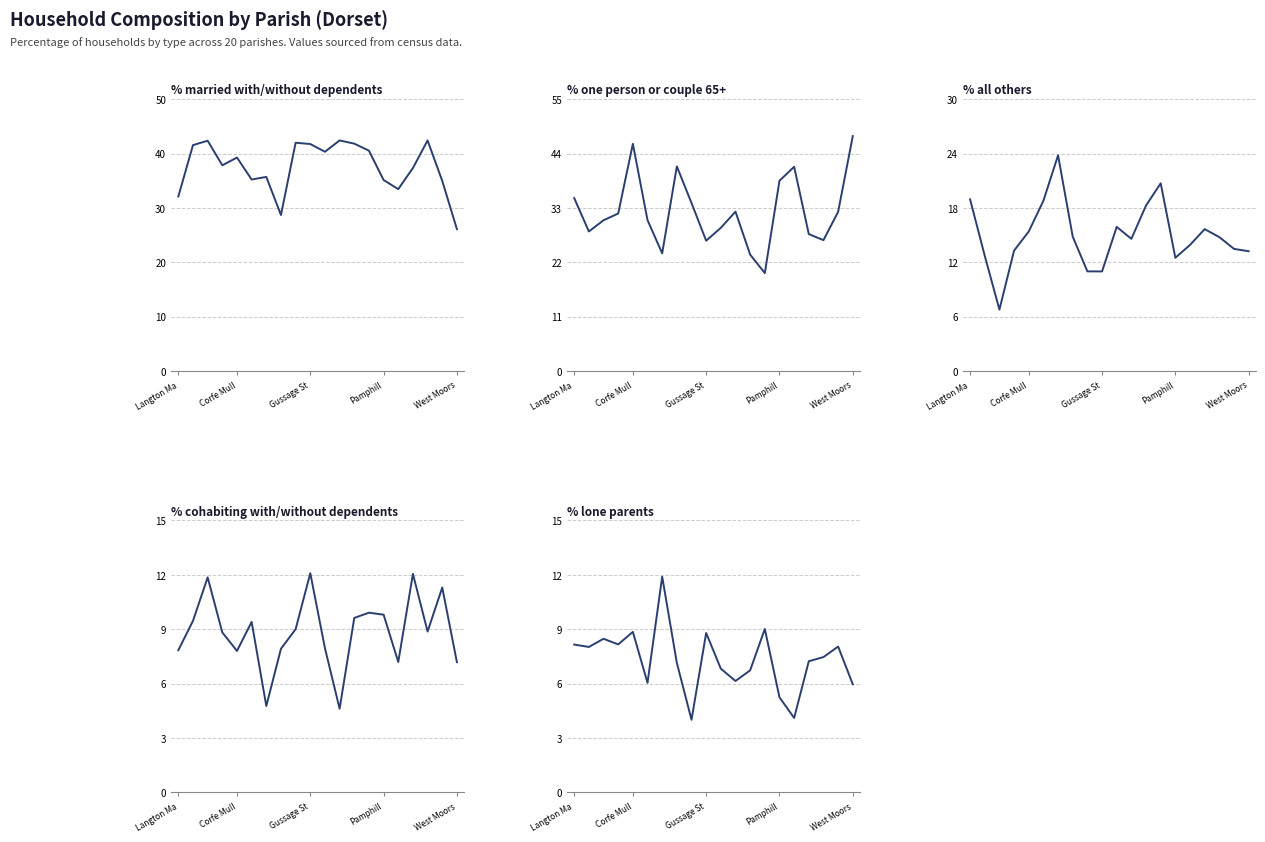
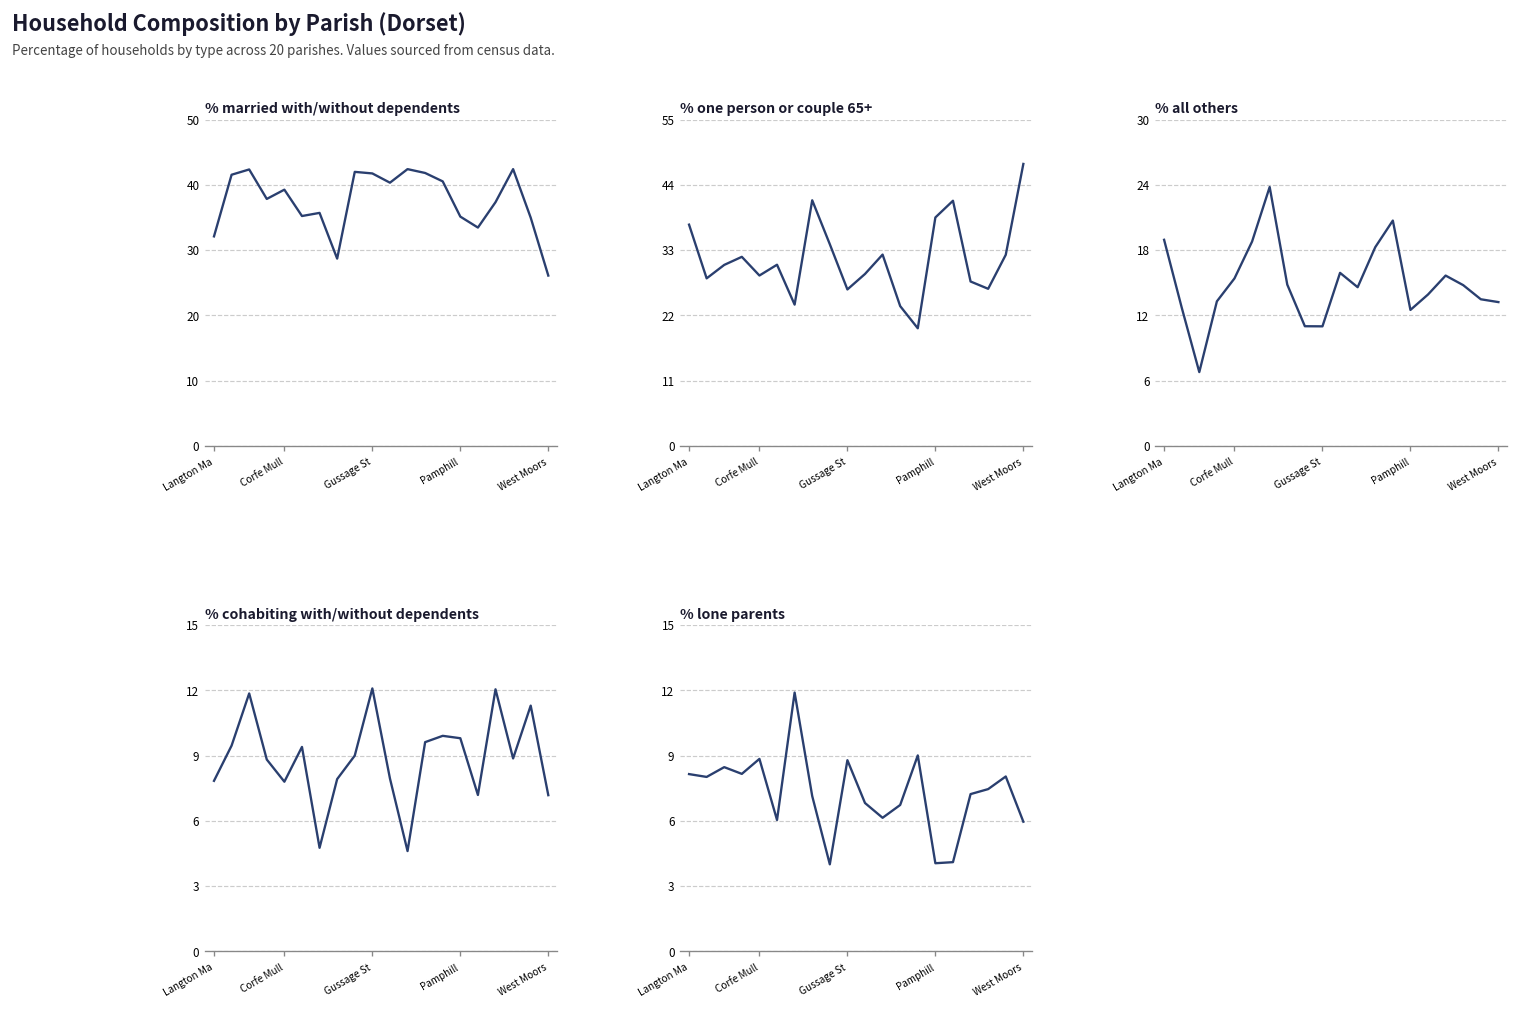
  {
    "% married with/without dependents": {
      "Langton Ma": 32,
      "Corfe Mull": 39,
      "Gussage St": 42,
      "Pamphill": 35,
      "West Moors": 26
    },
    "% one person or couple 65+": {
-     "Langton Ma": 35,
-     "Corfe Mull": 46,
+     "Langton Ma": 37,
+     "Corfe Mull": 29,
      "Gussage St": 26,
      "Pamphill": 39,
      "West Moors": 48
    },
    "% all others": {
      "Langton Ma": 19,
      "Corfe Mull": 15,
      "Gussage St": 11,
      "Pamphill": 13,
      "West Moors": 13
    },
    "% cohabiting with/without dependents": {
      "Langton Ma": 7.8,
      "Corfe Mull": 7.8,
      "Gussage St": 12.1,
      "Pamphill": 9.8,
      "West Moors": 7.2
    },
    "% lone parents": {
      "Langton Ma": 8.2,
      "Corfe Mull": 8.9,
      "Gussage St": 8.8,
-     "Pamphill": 5.2,
+     "Pamphill": 4.1,
      "West Moors": 6.0
    }
  }
